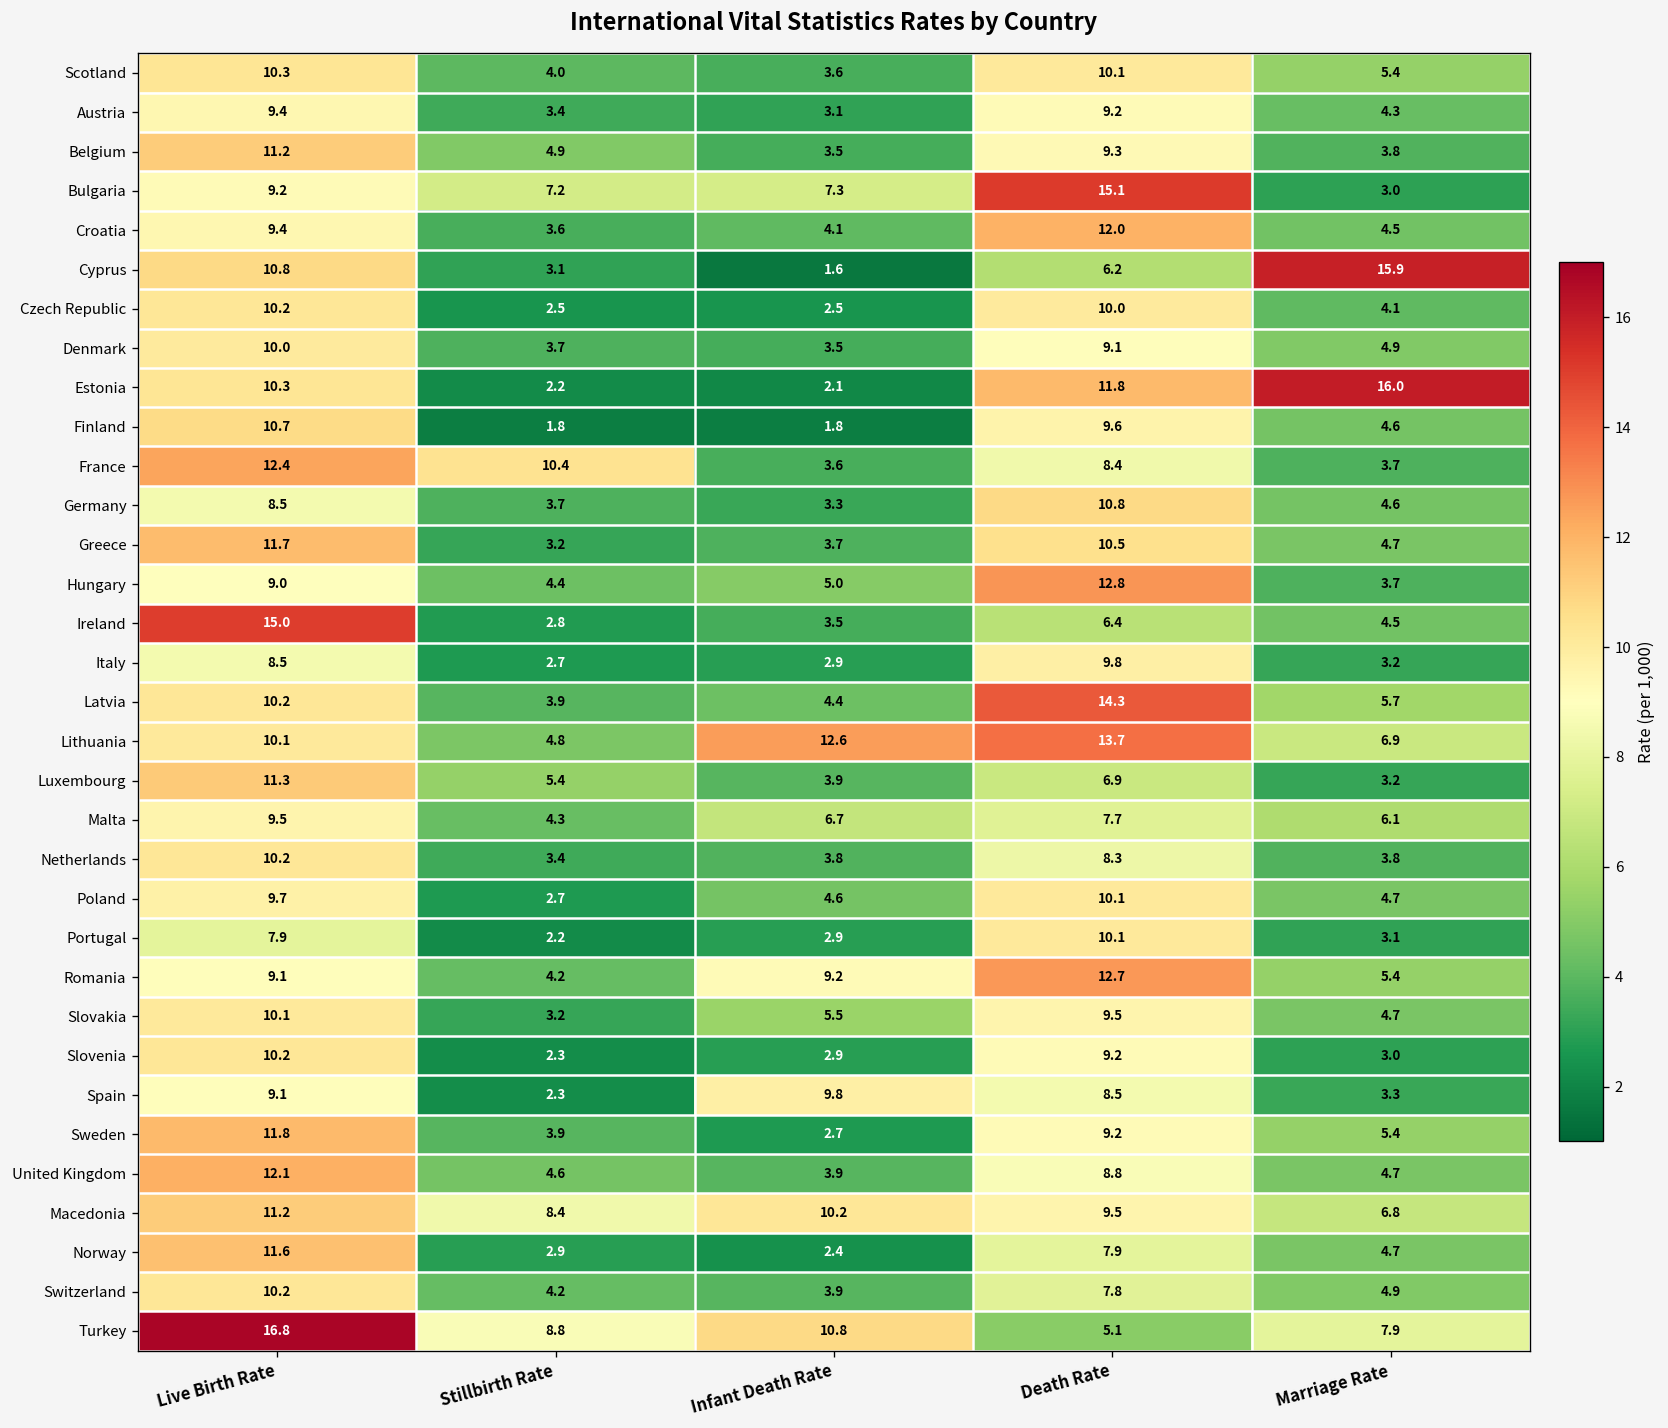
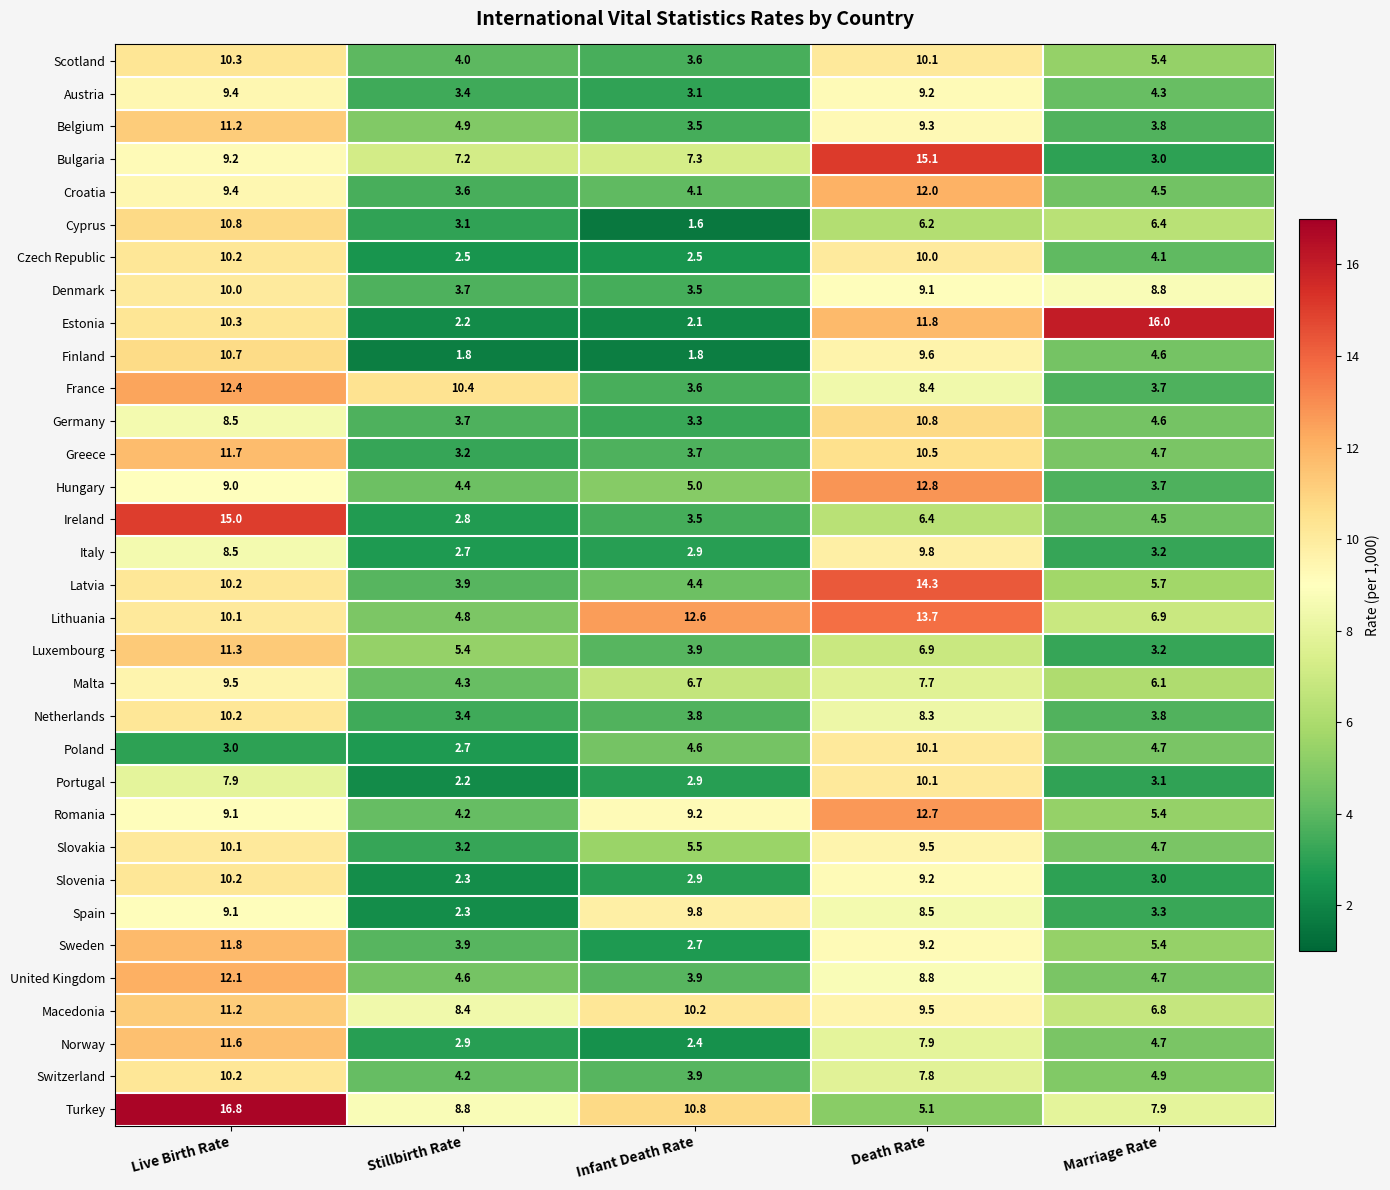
  {
    "Scotland": {
      "Live Birth Rate": 10.3,
      "Stillbirth Rate": 4.0,
      "Infant Death Rate": 3.6,
      "Death Rate": 10.1,
      "Marriage Rate": 5.4
    },
    "Austria": {
      "Live Birth Rate": 9.4,
      "Stillbirth Rate": 3.4,
      "Infant Death Rate": 3.1,
      "Death Rate": 9.2,
      "Marriage Rate": 4.3
    },
    "Belgium": {
      "Live Birth Rate": 11.2,
      "Stillbirth Rate": 4.9,
      "Infant Death Rate": 3.5,
      "Death Rate": 9.3,
      "Marriage Rate": 3.8
    },
    "Bulgaria": {
      "Live Birth Rate": 9.2,
      "Stillbirth Rate": 7.2,
      "Infant Death Rate": 7.3,
      "Death Rate": 15.1,
      "Marriage Rate": 3.0
    },
    "Croatia": {
      "Live Birth Rate": 9.4,
      "Stillbirth Rate": 3.6,
      "Infant Death Rate": 4.1,
      "Death Rate": 12.0,
      "Marriage Rate": 4.5
    },
    "Cyprus": {
      "Live Birth Rate": 10.8,
      "Stillbirth Rate": 3.1,
      "Infant Death Rate": 1.6,
      "Death Rate": 6.2,
-     "Marriage Rate": 15.9
+     "Marriage Rate": 6.4
    },
    "Czech Republic": {
      "Live Birth Rate": 10.2,
      "Stillbirth Rate": 2.5,
      "Infant Death Rate": 2.5,
      "Death Rate": 10.0,
      "Marriage Rate": 4.1
    },
    "Denmark": {
      "Live Birth Rate": 10.0,
      "Stillbirth Rate": 3.7,
      "Infant Death Rate": 3.5,
      "Death Rate": 9.1,
-     "Marriage Rate": 4.9
+     "Marriage Rate": 8.8
    },
    "Estonia": {
      "Live Birth Rate": 10.3,
      "Stillbirth Rate": 2.2,
      "Infant Death Rate": 2.1,
      "Death Rate": 11.8,
      "Marriage Rate": 16.0
    },
    "Finland": {
      "Live Birth Rate": 10.7,
      "Stillbirth Rate": 1.8,
      "Infant Death Rate": 1.8,
      "Death Rate": 9.6,
      "Marriage Rate": 4.6
    },
    "France": {
      "Live Birth Rate": 12.4,
      "Stillbirth Rate": 10.4,
      "Infant Death Rate": 3.6,
      "Death Rate": 8.4,
      "Marriage Rate": 3.7
    },
    "Germany": {
      "Live Birth Rate": 8.5,
      "Stillbirth Rate": 3.7,
      "Infant Death Rate": 3.3,
      "Death Rate": 10.8,
      "Marriage Rate": 4.6
    },
    "Greece": {
      "Live Birth Rate": 11.7,
      "Stillbirth Rate": 3.2,
      "Infant Death Rate": 3.7,
      "Death Rate": 10.5,
      "Marriage Rate": 4.7
    },
    "Hungary": {
      "Live Birth Rate": 9.0,
      "Stillbirth Rate": 4.4,
      "Infant Death Rate": 5.0,
      "Death Rate": 12.8,
      "Marriage Rate": 3.7
    },
    "Ireland": {
      "Live Birth Rate": 15.0,
      "Stillbirth Rate": 2.8,
      "Infant Death Rate": 3.5,
      "Death Rate": 6.4,
      "Marriage Rate": 4.5
    },
    "Italy": {
      "Live Birth Rate": 8.5,
      "Stillbirth Rate": 2.7,
      "Infant Death Rate": 2.9,
      "Death Rate": 9.8,
      "Marriage Rate": 3.2
    },
    "Latvia": {
      "Live Birth Rate": 10.2,
      "Stillbirth Rate": 3.9,
      "Infant Death Rate": 4.4,
      "Death Rate": 14.3,
      "Marriage Rate": 5.7
    },
    "Lithuania": {
      "Live Birth Rate": 10.1,
      "Stillbirth Rate": 4.8,
      "Infant Death Rate": 12.6,
      "Death Rate": 13.7,
      "Marriage Rate": 6.9
    },
    "Luxembourg": {
      "Live Birth Rate": 11.3,
      "Stillbirth Rate": 5.4,
      "Infant Death Rate": 3.9,
      "Death Rate": 6.9,
      "Marriage Rate": 3.2
    },
    "Malta": {
      "Live Birth Rate": 9.5,
      "Stillbirth Rate": 4.3,
      "Infant Death Rate": 6.7,
      "Death Rate": 7.7,
      "Marriage Rate": 6.1
    },
    "Netherlands": {
      "Live Birth Rate": 10.2,
      "Stillbirth Rate": 3.4,
      "Infant Death Rate": 3.8,
      "Death Rate": 8.3,
      "Marriage Rate": 3.8
    },
    "Poland": {
-     "Live Birth Rate": 9.7,
+     "Live Birth Rate": 3.0,
      "Stillbirth Rate": 2.7,
      "Infant Death Rate": 4.6,
      "Death Rate": 10.1,
      "Marriage Rate": 4.7
    },
    "Portugal": {
      "Live Birth Rate": 7.9,
      "Stillbirth Rate": 2.2,
      "Infant Death Rate": 2.9,
      "Death Rate": 10.1,
      "Marriage Rate": 3.1
    },
    "Romania": {
      "Live Birth Rate": 9.1,
      "Stillbirth Rate": 4.2,
      "Infant Death Rate": 9.2,
      "Death Rate": 12.7,
      "Marriage Rate": 5.4
    },
    "Slovakia": {
      "Live Birth Rate": 10.1,
      "Stillbirth Rate": 3.2,
      "Infant Death Rate": 5.5,
      "Death Rate": 9.5,
      "Marriage Rate": 4.7
    },
    "Slovenia": {
      "Live Birth Rate": 10.2,
      "Stillbirth Rate": 2.3,
      "Infant Death Rate": 2.9,
      "Death Rate": 9.2,
      "Marriage Rate": 3.0
    },
    "Spain": {
      "Live Birth Rate": 9.1,
      "Stillbirth Rate": 2.3,
      "Infant Death Rate": 9.8,
      "Death Rate": 8.5,
      "Marriage Rate": 3.3
    },
    "Sweden": {
      "Live Birth Rate": 11.8,
      "Stillbirth Rate": 3.9,
      "Infant Death Rate": 2.7,
      "Death Rate": 9.2,
      "Marriage Rate": 5.4
    },
    "United Kingdom": {
      "Live Birth Rate": 12.1,
      "Stillbirth Rate": 4.6,
      "Infant Death Rate": 3.9,
      "Death Rate": 8.8,
      "Marriage Rate": 4.7
    },
    "Macedonia": {
      "Live Birth Rate": 11.2,
      "Stillbirth Rate": 8.4,
      "Infant Death Rate": 10.2,
      "Death Rate": 9.5,
      "Marriage Rate": 6.8
    },
    "Norway": {
      "Live Birth Rate": 11.6,
      "Stillbirth Rate": 2.9,
      "Infant Death Rate": 2.4,
      "Death Rate": 7.9,
      "Marriage Rate": 4.7
    },
    "Switzerland": {
      "Live Birth Rate": 10.2,
      "Stillbirth Rate": 4.2,
      "Infant Death Rate": 3.9,
      "Death Rate": 7.8,
      "Marriage Rate": 4.9
    },
    "Turkey": {
      "Live Birth Rate": 16.8,
      "Stillbirth Rate": 8.8,
      "Infant Death Rate": 10.8,
      "Death Rate": 5.1,
      "Marriage Rate": 7.9
    }
  }
